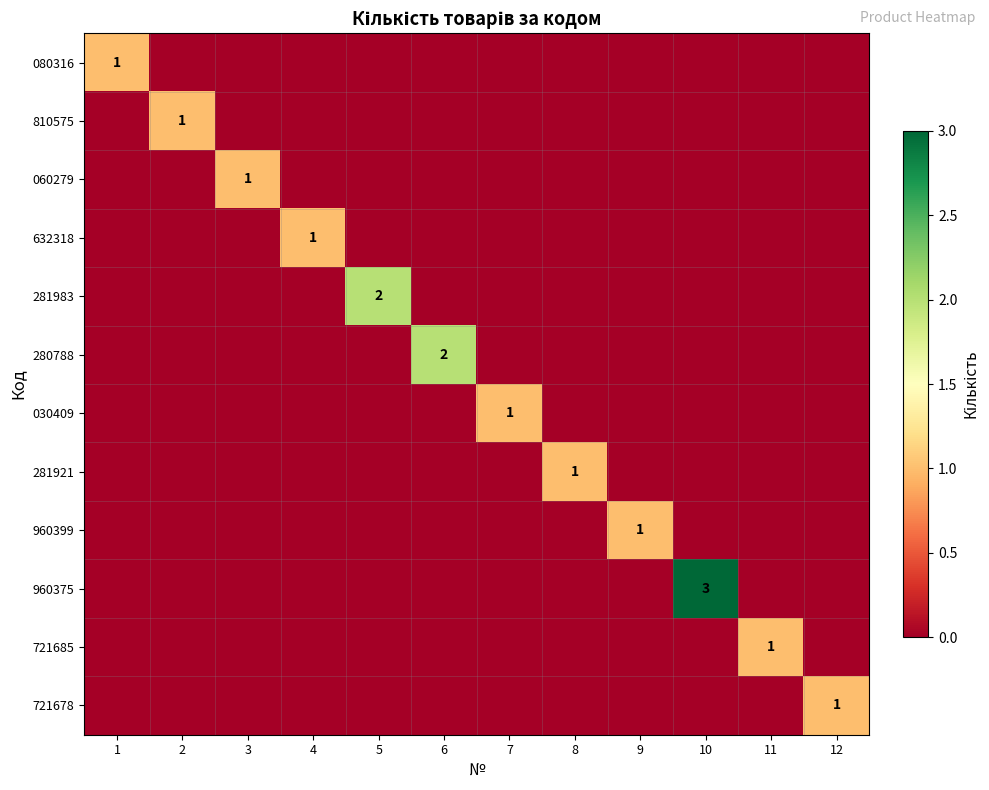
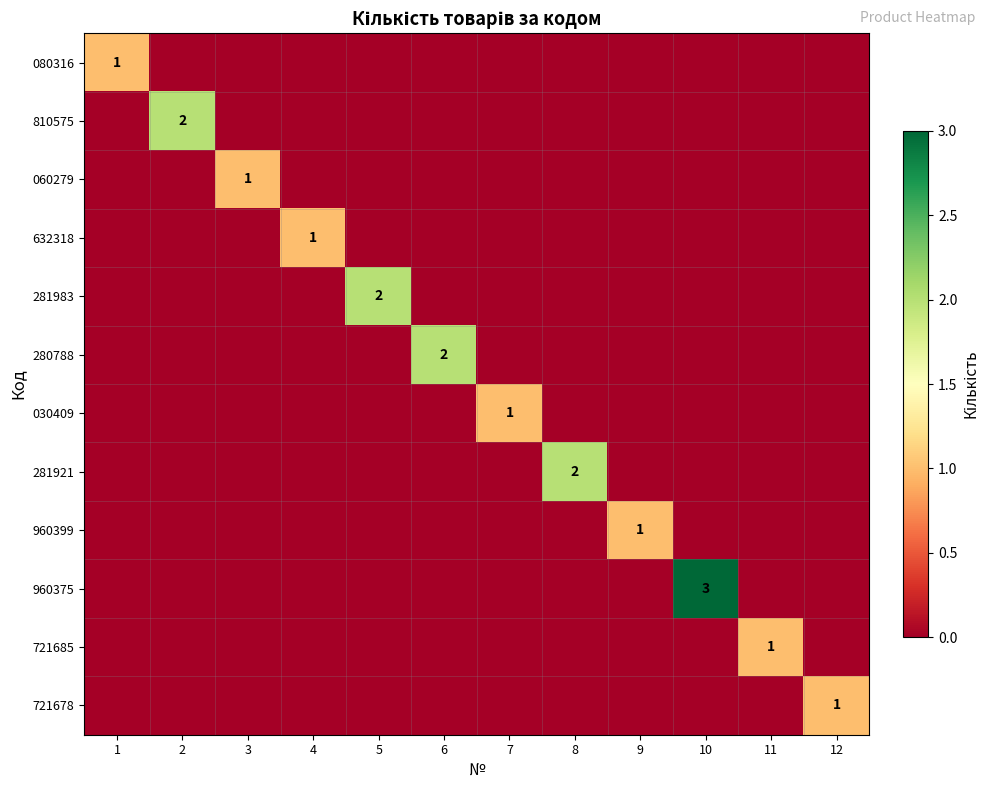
  {
    "080316": {
      "1": 1
    },
    "810575": {
-     "2": 1
+     "2": 2
    },
    "060279": {
      "3": 1
    },
    "632318": {
      "4": 1
    },
    "281983": {
      "5": 2
    },
    "280788": {
      "6": 2
    },
    "030409": {
      "7": 1
    },
    "281921": {
-     "8": 1
+     "8": 2
    },
    "960399": {
      "9": 1
    },
    "960375": {
      "10": 3
    },
    "721685": {
      "11": 1
    },
    "721678": {
      "12": 1
    }
  }
